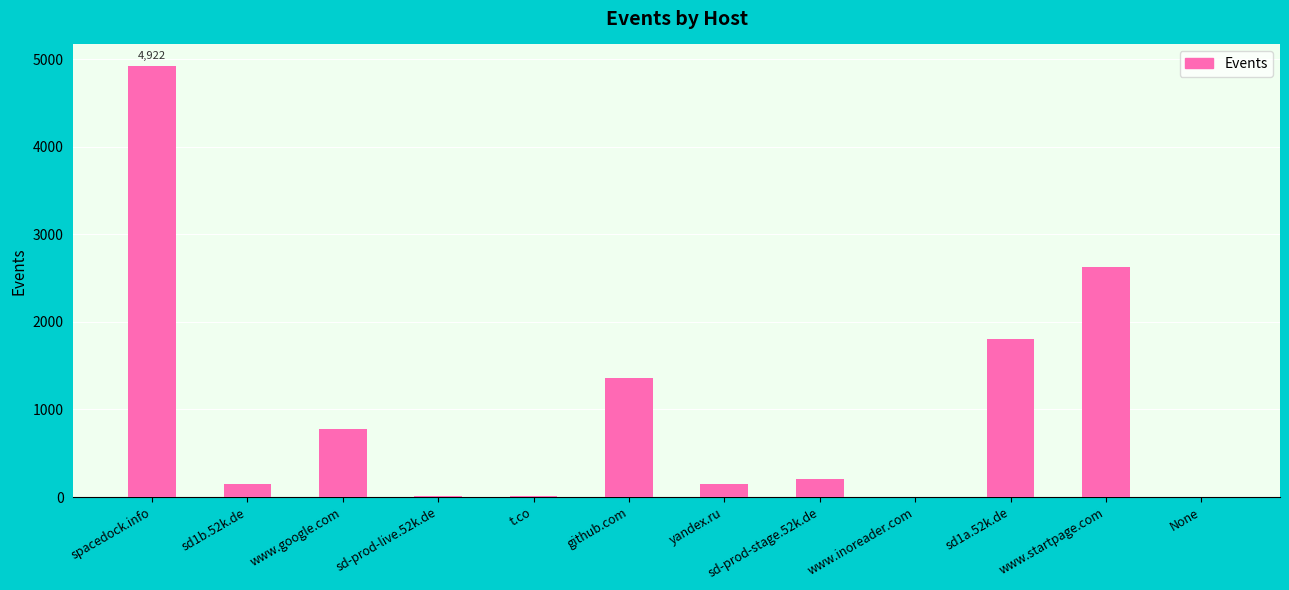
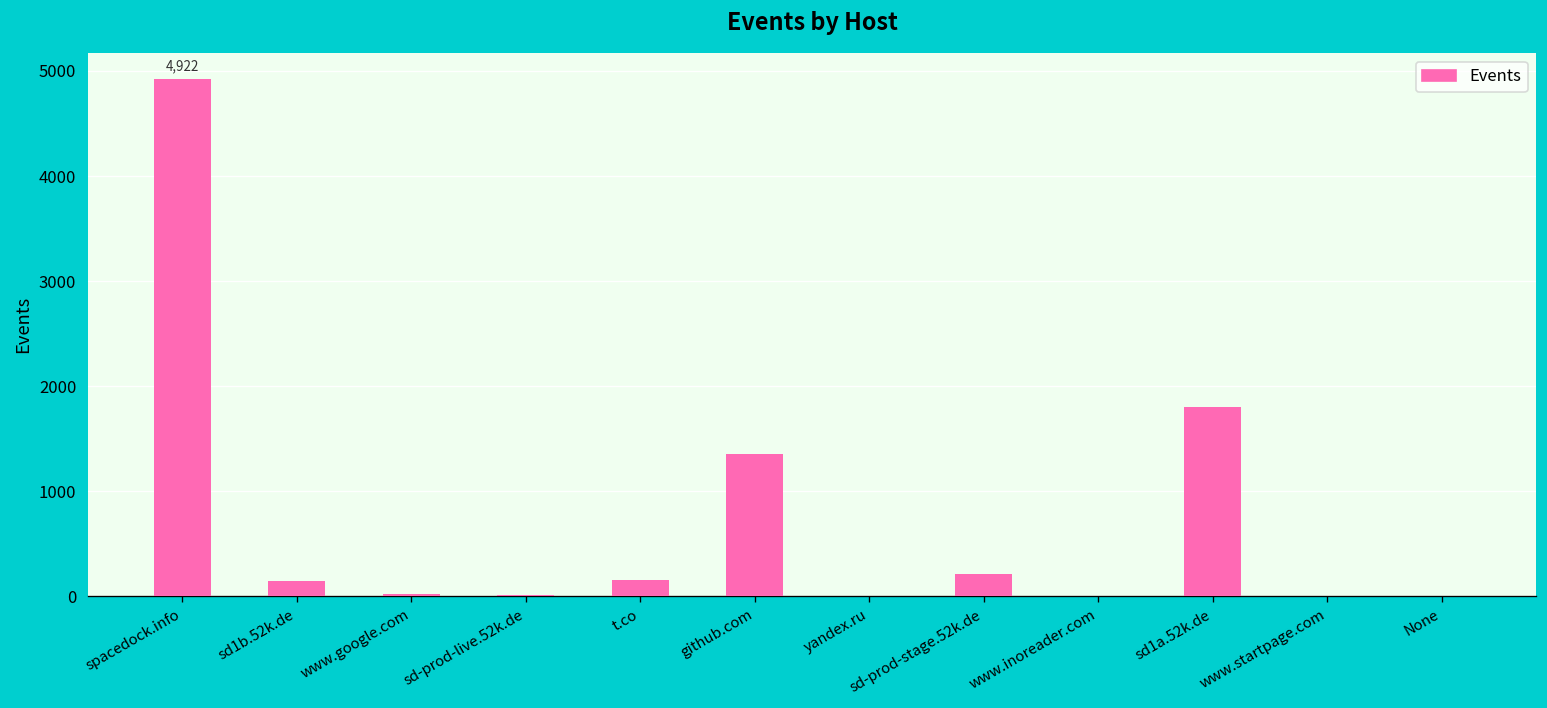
  {
    "sd1b.52k.de": 100,
-   "www.google.com": 800,
-   "t.co": 0,
+   "www.google.com": 0,
+   "t.co": 200,
    "github.com": 1400,
-   "yandex.ru": 200,
+   "yandex.ru": 0,
    "sd-prod-stage.52k.de": 200,
    "sd1a.52k.de": 1800,
-   "www.startpage.com": 2600
+   "www.startpage.com": 0
  }
